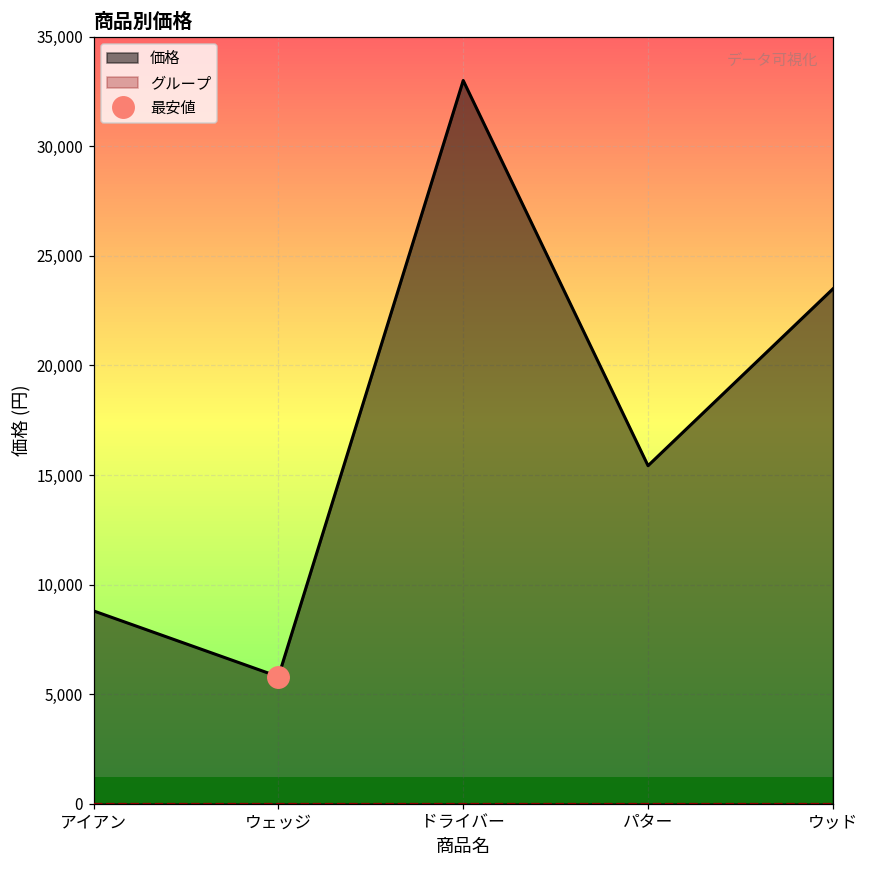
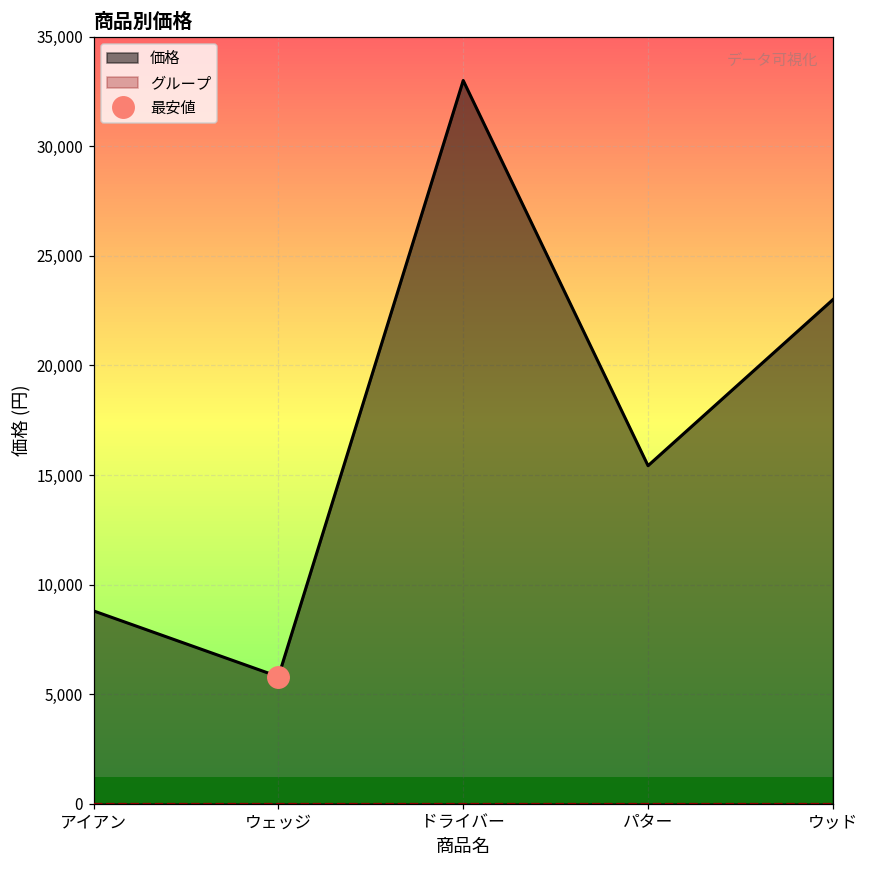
  {
    "価格": {
      "アイアン": "8,800",
      "ドライバー": "33,000",
      "パター": "15,400",
-     "ウッド": "23,500"
+     "ウッド": "23,000"
    },
    "グループ": {
      "アイアン": "0",
      "ウェッジ": "0",
      "ドライバー": "0",
      "パター": "0",
      "ウッド": "0"
    }
  }
